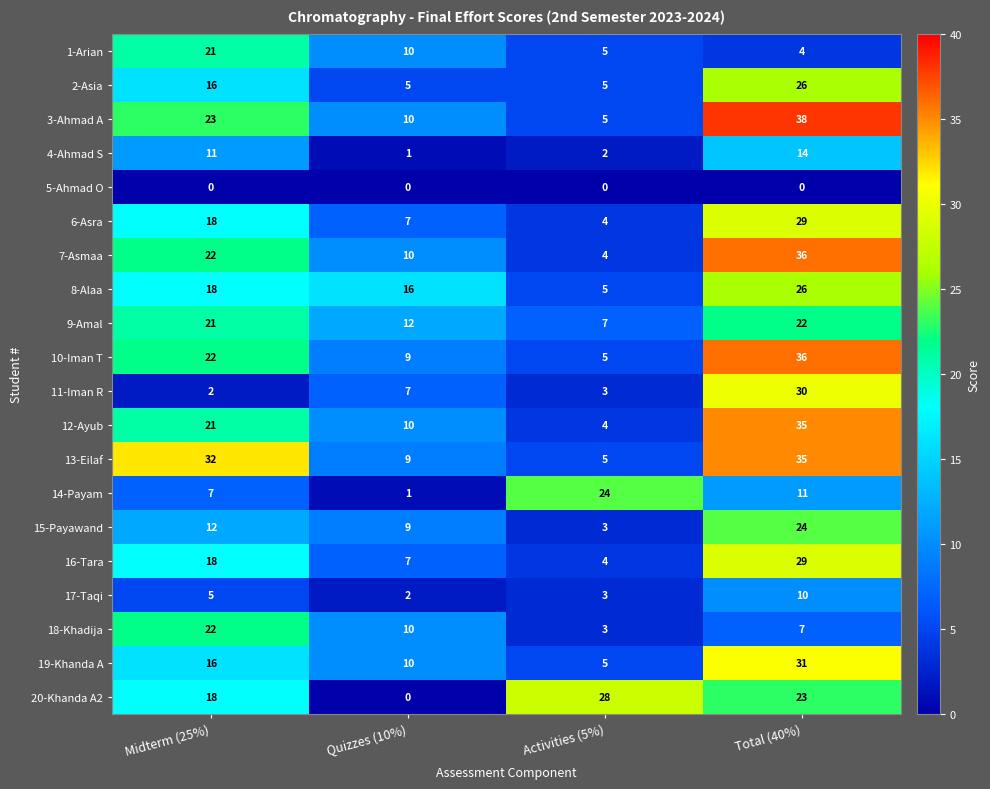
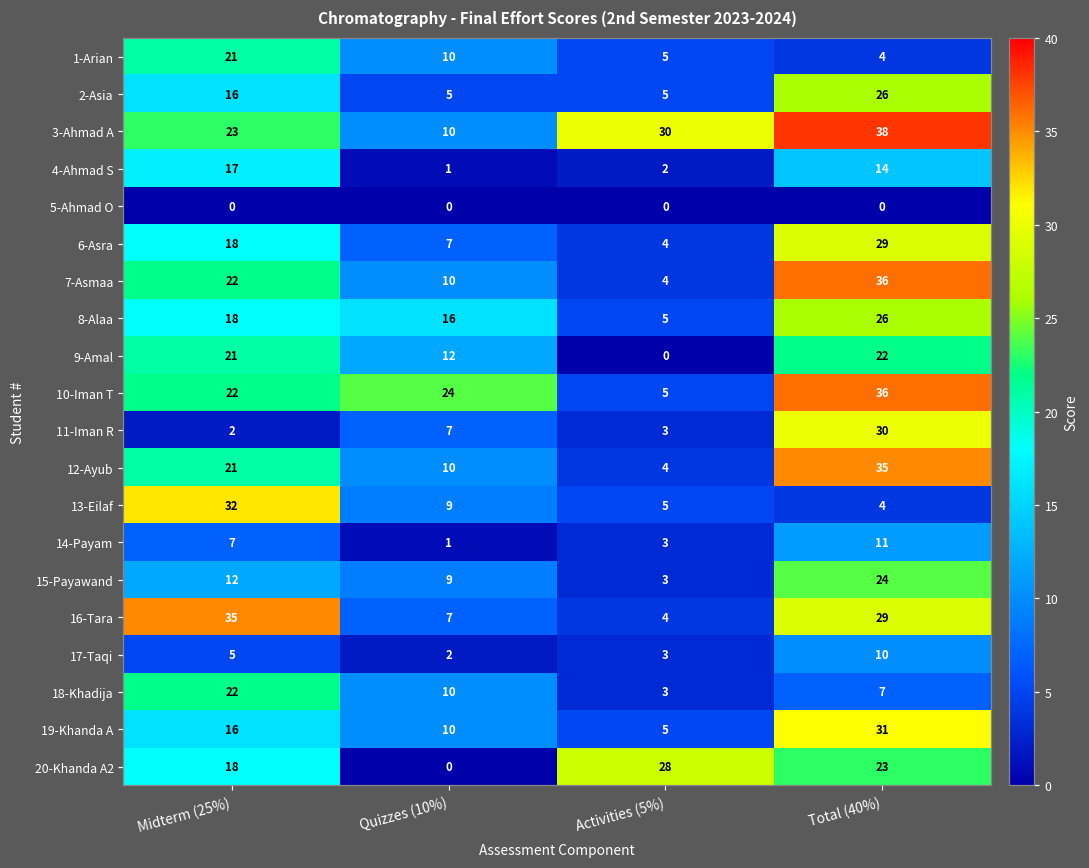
  {
    "1-Arian": {
      "Midterm (25%)": 21,
      "Quizzes (10%)": 10,
      "Activities (5%)": 5,
      "Total (40%)": 4
    },
    "2-Asia": {
      "Midterm (25%)": 16,
      "Quizzes (10%)": 5,
      "Activities (5%)": 5,
      "Total (40%)": 26
    },
    "3-Ahmad A": {
      "Midterm (25%)": 23,
      "Quizzes (10%)": 10,
-     "Activities (5%)": 5,
+     "Activities (5%)": 30,
      "Total (40%)": 38
    },
    "4-Ahmad S": {
-     "Midterm (25%)": 11,
+     "Midterm (25%)": 17,
      "Quizzes (10%)": 1,
      "Activities (5%)": 2,
      "Total (40%)": 14
    },
    "5-Ahmad O": {
      "Midterm (25%)": 0,
      "Quizzes (10%)": 0,
      "Activities (5%)": 0,
      "Total (40%)": 0
    },
    "6-Asra": {
      "Midterm (25%)": 18,
      "Quizzes (10%)": 7,
      "Activities (5%)": 4,
      "Total (40%)": 29
    },
    "7-Asmaa": {
      "Midterm (25%)": 22,
      "Quizzes (10%)": 10,
      "Activities (5%)": 4,
      "Total (40%)": 36
    },
    "8-Alaa": {
      "Midterm (25%)": 18,
      "Quizzes (10%)": 16,
      "Activities (5%)": 5,
      "Total (40%)": 26
    },
    "9-Amal": {
      "Midterm (25%)": 21,
      "Quizzes (10%)": 12,
-     "Activities (5%)": 7,
+     "Activities (5%)": 0,
      "Total (40%)": 22
    },
    "10-Iman T": {
      "Midterm (25%)": 22,
-     "Quizzes (10%)": 9,
+     "Quizzes (10%)": 24,
      "Activities (5%)": 5,
      "Total (40%)": 36
    },
    "11-Iman R": {
      "Midterm (25%)": 2,
      "Quizzes (10%)": 7,
      "Activities (5%)": 3,
      "Total (40%)": 30
    },
    "12-Ayub": {
      "Midterm (25%)": 21,
      "Quizzes (10%)": 10,
      "Activities (5%)": 4,
      "Total (40%)": 35
    },
    "13-Eilaf": {
      "Midterm (25%)": 32,
      "Quizzes (10%)": 9,
      "Activities (5%)": 5,
-     "Total (40%)": 35
+     "Total (40%)": 4
    },
    "14-Payam": {
      "Midterm (25%)": 7,
      "Quizzes (10%)": 1,
-     "Activities (5%)": 24,
+     "Activities (5%)": 3,
      "Total (40%)": 11
    },
    "15-Payawand": {
      "Midterm (25%)": 12,
      "Quizzes (10%)": 9,
      "Activities (5%)": 3,
      "Total (40%)": 24
    },
    "16-Tara": {
-     "Midterm (25%)": 18,
+     "Midterm (25%)": 35,
      "Quizzes (10%)": 7,
      "Activities (5%)": 4,
      "Total (40%)": 29
    },
    "17-Taqi": {
      "Midterm (25%)": 5,
      "Quizzes (10%)": 2,
      "Activities (5%)": 3,
      "Total (40%)": 10
    },
    "18-Khadija": {
      "Midterm (25%)": 22,
      "Quizzes (10%)": 10,
      "Activities (5%)": 3,
      "Total (40%)": 7
    },
    "19-Khanda A": {
      "Midterm (25%)": 16,
      "Quizzes (10%)": 10,
      "Activities (5%)": 5,
      "Total (40%)": 31
    },
    "20-Khanda A2": {
      "Midterm (25%)": 18,
      "Quizzes (10%)": 0,
      "Activities (5%)": 28,
      "Total (40%)": 23
    }
  }
